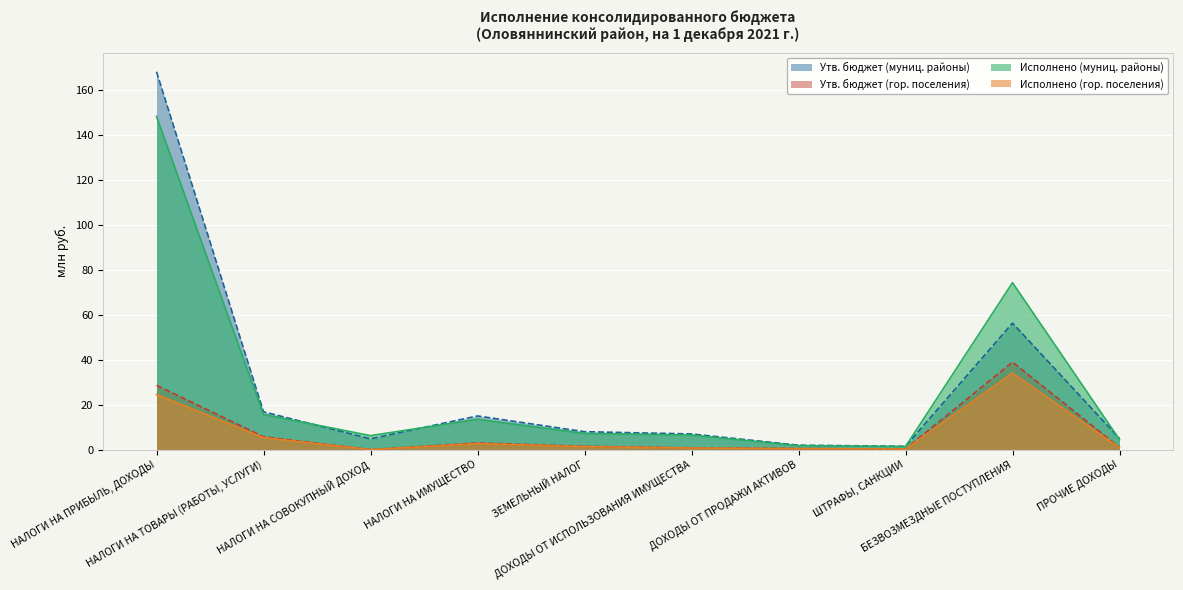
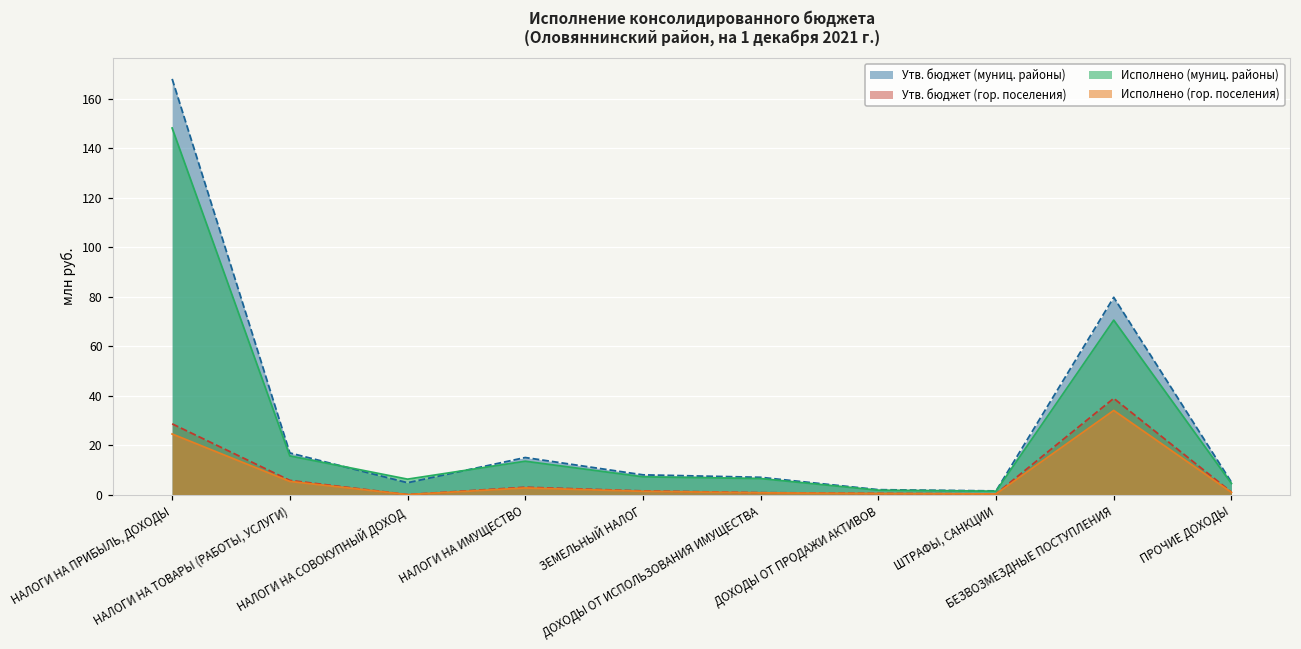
  {
    "Утв. бюджет (муниц. районы)": {
      "НАЛОГИ НА ПРИБЫЛЬ, ДОХОДЫ": 168,
      "НАЛОГИ НА ТОВАРЫ (РАБОТЫ, УСЛУГИ)": 17,
      "НАЛОГИ НА СОВОКУПНЫЙ ДОХОД": 5,
      "НАЛОГИ НА ИМУЩЕСТВО": 15,
-     "БЕЗВОЗМЕЗДНЫЕ ПОСТУПЛЕНИЯ": 56
+     "БЕЗВОЗМЕЗДНЫЕ ПОСТУПЛЕНИЯ": 80
    },
    "Исполнено (муниц. районы)": {
      "НАЛОГИ НА ПРИБЫЛЬ, ДОХОДЫ": 148,
      "НАЛОГИ НА ТОВАРЫ (РАБОТЫ, УСЛУГИ)": 16,
      "НАЛОГИ НА СОВОКУПНЫЙ ДОХОД": 6,
      "НАЛОГИ НА ИМУЩЕСТВО": 14,
-     "БЕЗВОЗМЕЗДНЫЕ ПОСТУПЛЕНИЯ": 74
+     "БЕЗВОЗМЕЗДНЫЕ ПОСТУПЛЕНИЯ": 71
    }
  }
